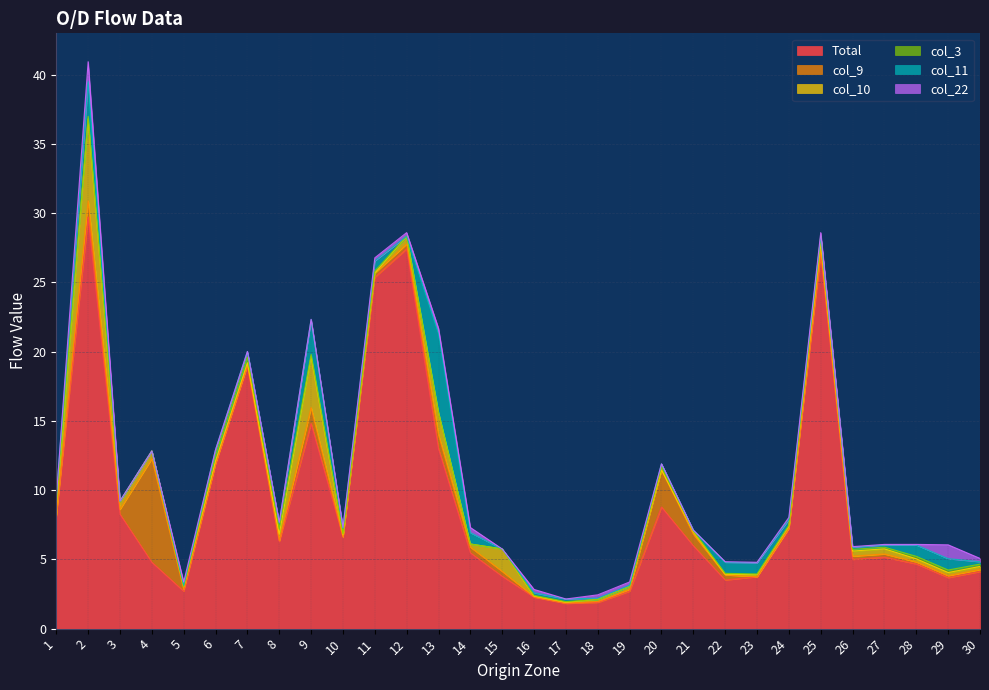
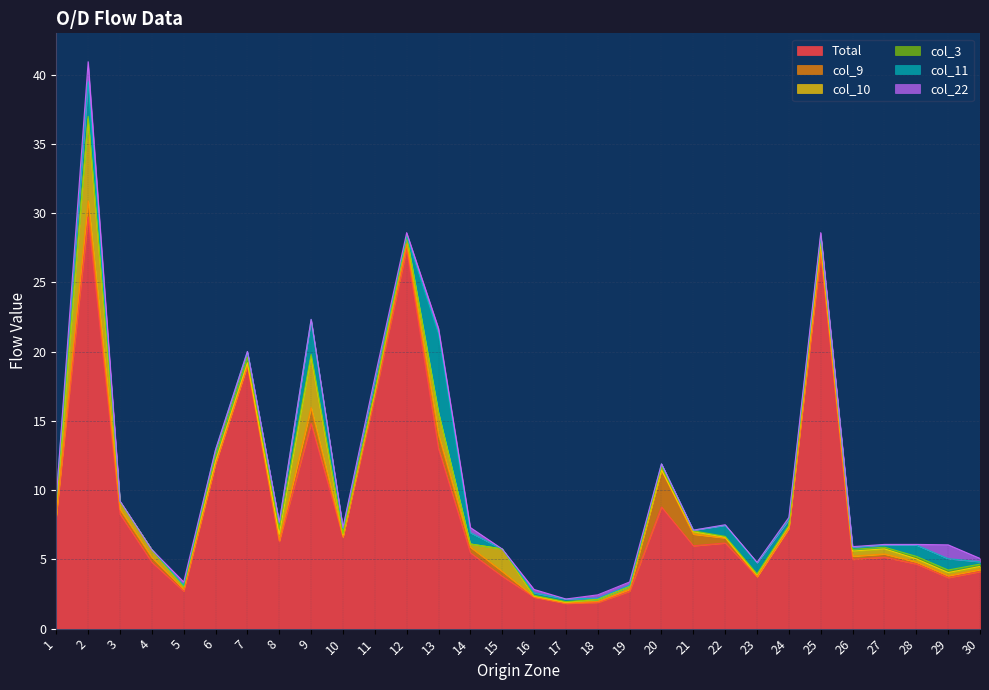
  {
    "Total": {
      "2": 29.7,
      "3": 8.3,
      "4": 4.8,
      "9": 14.8,
-     "11": 25.4,
+     "11": 16.7,
      "12": 27.4,
      "13": 13.0,
      "14": 5.5,
      "15": 3.8,
      "20": 8.8,
      "21": 6.0,
-     "22": 3.5,
+     "22": 6.2,
      "25": 27.0,
      "26": 5.0,
      "27": 5.2
    },
    "col_9": {
      "2": 1.2,
      "3": 0.3,
-     "4": 7.5,
+     "4": 0.3,
      "9": 1.2,
      "12": 0.4,
      "13": 1.0,
      "14": 0.4,
      "15": 0.4,
      "25": 0.3,
      "26": 0.2,
      "27": 0.2
    },
    "col_10": {
      "1": 0.4,
      "2": 5.9,
      "8": 0.5,
      "25": 0.5
    },
    "col_3": {
      "1": 0.4,
      "2": 0.2,
      "6": 0.4,
      "7": 0.4,
      "8": 0.4,
      "20": 0.2
    },
    "col_11": {
      "2": 2.5,
      "11": 0.7,
      "13": 5.7,
      "14": 0.8,
      "16": 0.2,
      "29": 0.8
    },
    "col_22": {
      "2": 1.4,
      "5": 0.2,
      "11": 0.2,
      "12": 0.3,
      "13": 0.4,
      "14": 0.4,
      "16": 0.2,
      "18": 0.2,
      "19": 0.2,
      "25": 0.2,
      "29": 1.0,
      "30": 0.2
    }
  }
